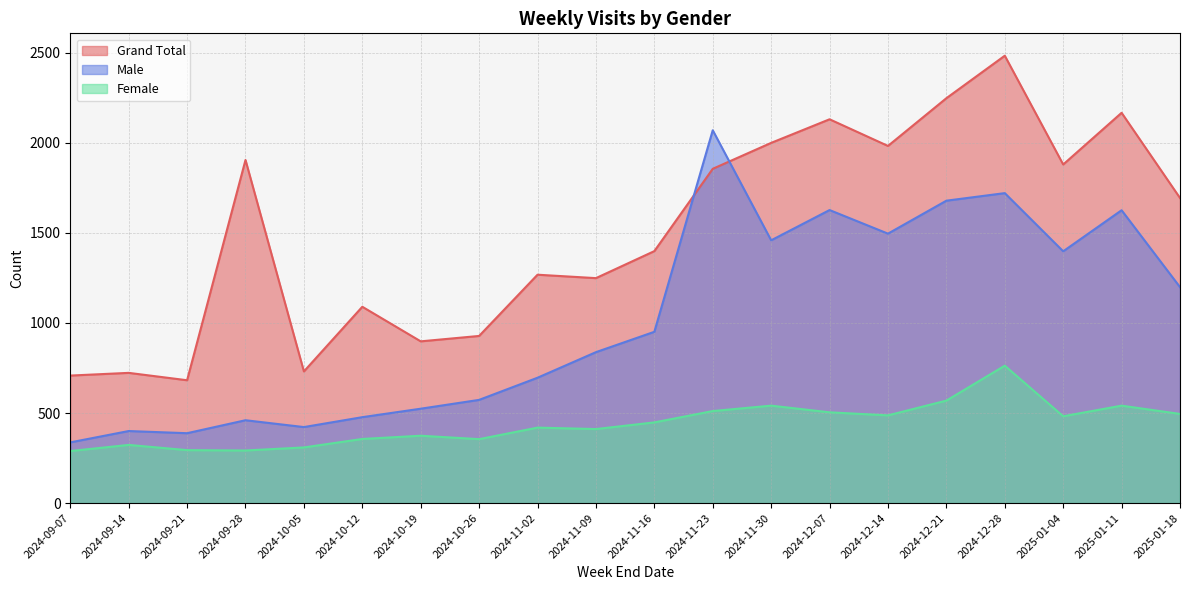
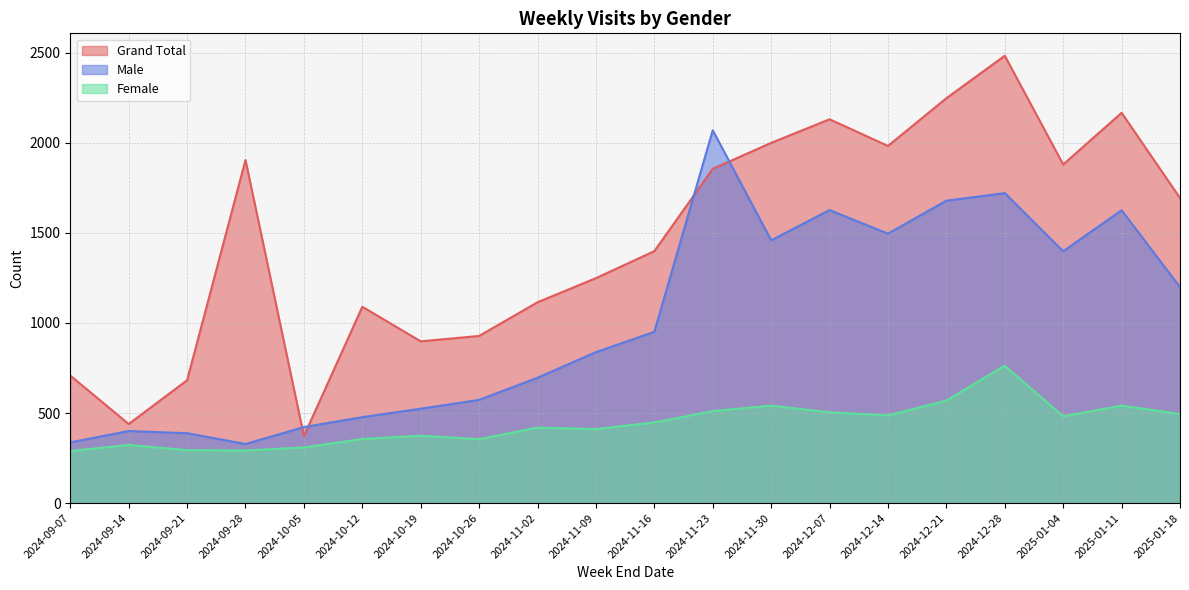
  {
    "Grand Total": {
      "2024-09-07": 710,
-     "2024-09-14": 720,
+     "2024-09-14": 440,
      "2024-09-21": 680,
      "2024-09-28": 1910,
-     "2024-10-05": 730,
+     "2024-10-05": 370,
      "2024-10-12": 1090,
      "2024-10-19": 900,
      "2024-10-26": 930,
-     "2024-11-02": 1270,
+     "2024-11-02": 1120,
      "2024-11-09": 1250,
      "2024-11-16": 1400,
      "2024-11-23": 1860,
      "2024-11-30": 2000,
      "2024-12-07": 2130,
      "2024-12-14": 1980,
      "2024-12-21": 2250,
      "2024-12-28": 2480,
      "2025-01-04": 1880,
      "2025-01-11": 2170,
      "2025-01-18": 1690
    },
    "Male": {
      "2024-09-07": 340,
      "2024-09-14": 400,
      "2024-09-21": 390,
-     "2024-09-28": 460,
+     "2024-09-28": 330,
      "2024-10-05": 420,
      "2024-10-12": 480,
      "2024-10-19": 520,
      "2024-10-26": 570,
      "2024-11-02": 700,
      "2024-11-09": 840,
      "2024-11-16": 950,
      "2024-11-23": 2070,
      "2024-11-30": 1460,
      "2024-12-07": 1630,
      "2024-12-14": 1500,
      "2024-12-21": 1680,
      "2024-12-28": 1720,
      "2025-01-04": 1400,
      "2025-01-11": 1630,
      "2025-01-18": 1200
    },
    "Female": {
      "2024-09-07": 290,
      "2024-09-14": 320,
      "2024-09-21": 290,
      "2024-09-28": 290,
      "2024-10-05": 310,
      "2024-10-12": 360,
      "2024-10-19": 370,
      "2024-10-26": 360,
      "2024-11-02": 420,
      "2024-11-09": 410,
      "2024-11-16": 450,
      "2024-11-23": 510,
      "2024-11-30": 540,
      "2024-12-07": 500,
      "2024-12-14": 490,
      "2024-12-21": 570,
      "2024-12-28": 760,
      "2025-01-04": 480,
      "2025-01-11": 540,
      "2025-01-18": 500
    }
  }
